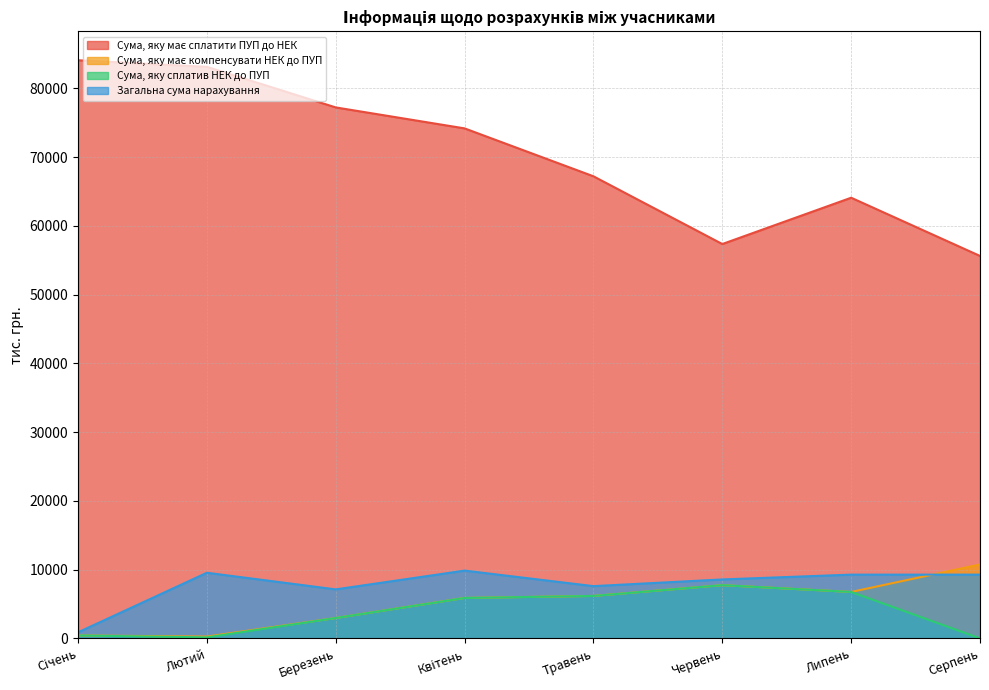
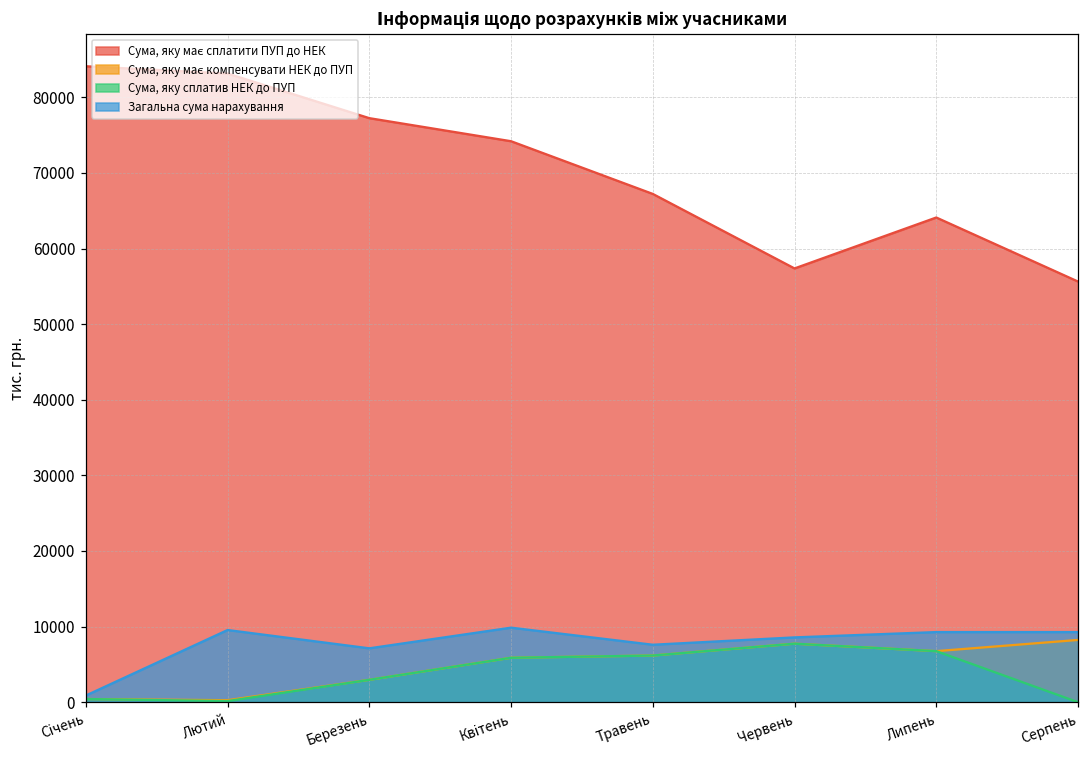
  {
    "Сума, яку має сплатити ПУП до НЕК": {
      "Січень": 84000,
      "Березень": 77000,
      "Квітень": 74000,
      "Травень": 67000,
      "Червень": 57000,
      "Липень": 64000,
      "Серпень": 56000
    },
    "Сума, яку має компенсувати НЕК до ПУП": {
-     "Серпень": 11000
+     "Серпень": 8000
    },
    "Сума, яку сплатив НЕК до ПУП": {
      "Серпень": 0
    },
    "Загальна сума нарахування": {
      "Січень": 1000,
      "Лютий": 10000,
      "Березень": 7000,
      "Квітень": 10000,
      "Травень": 8000,
      "Червень": 9000,
      "Липень": 9000,
      "Серпень": 9000
    }
  }
